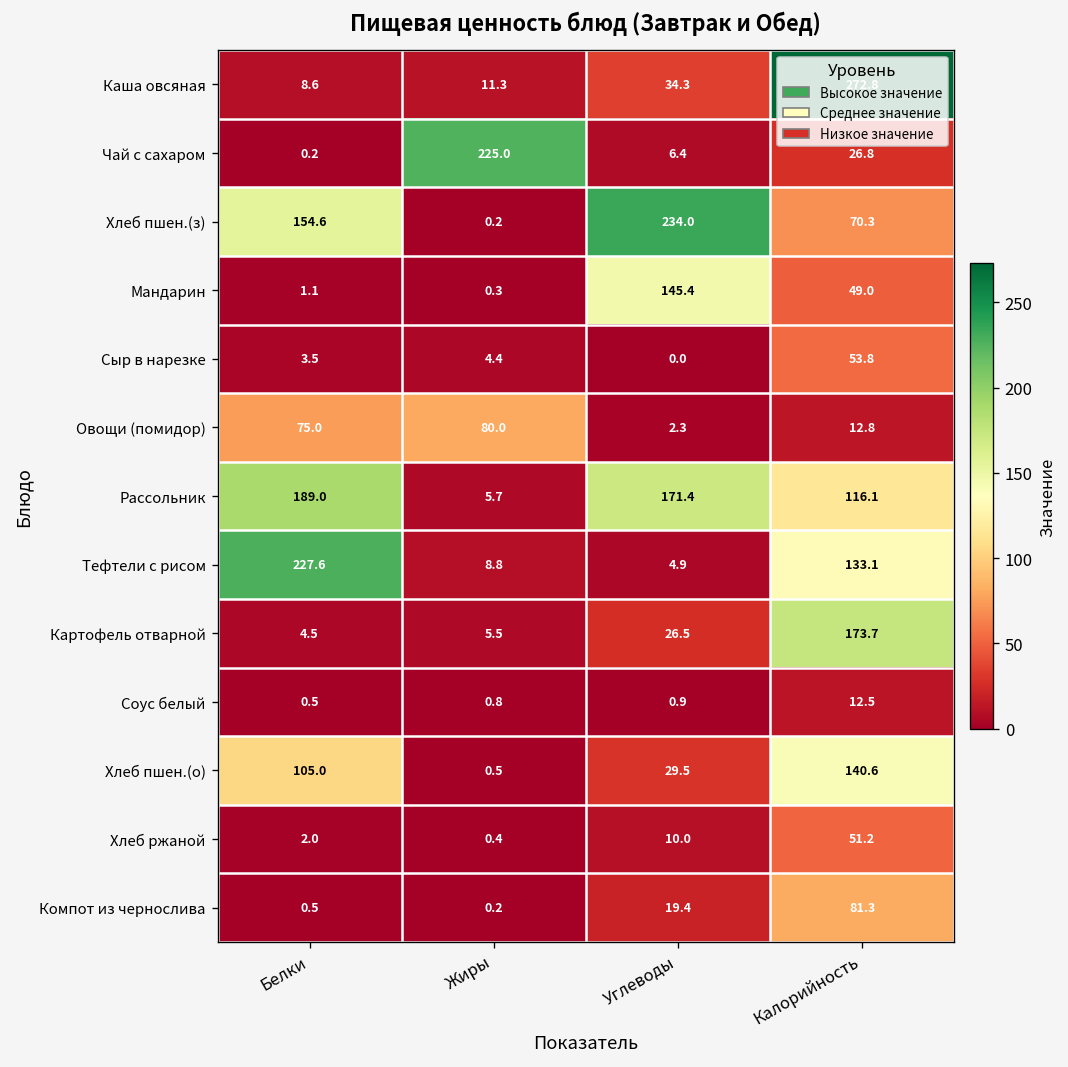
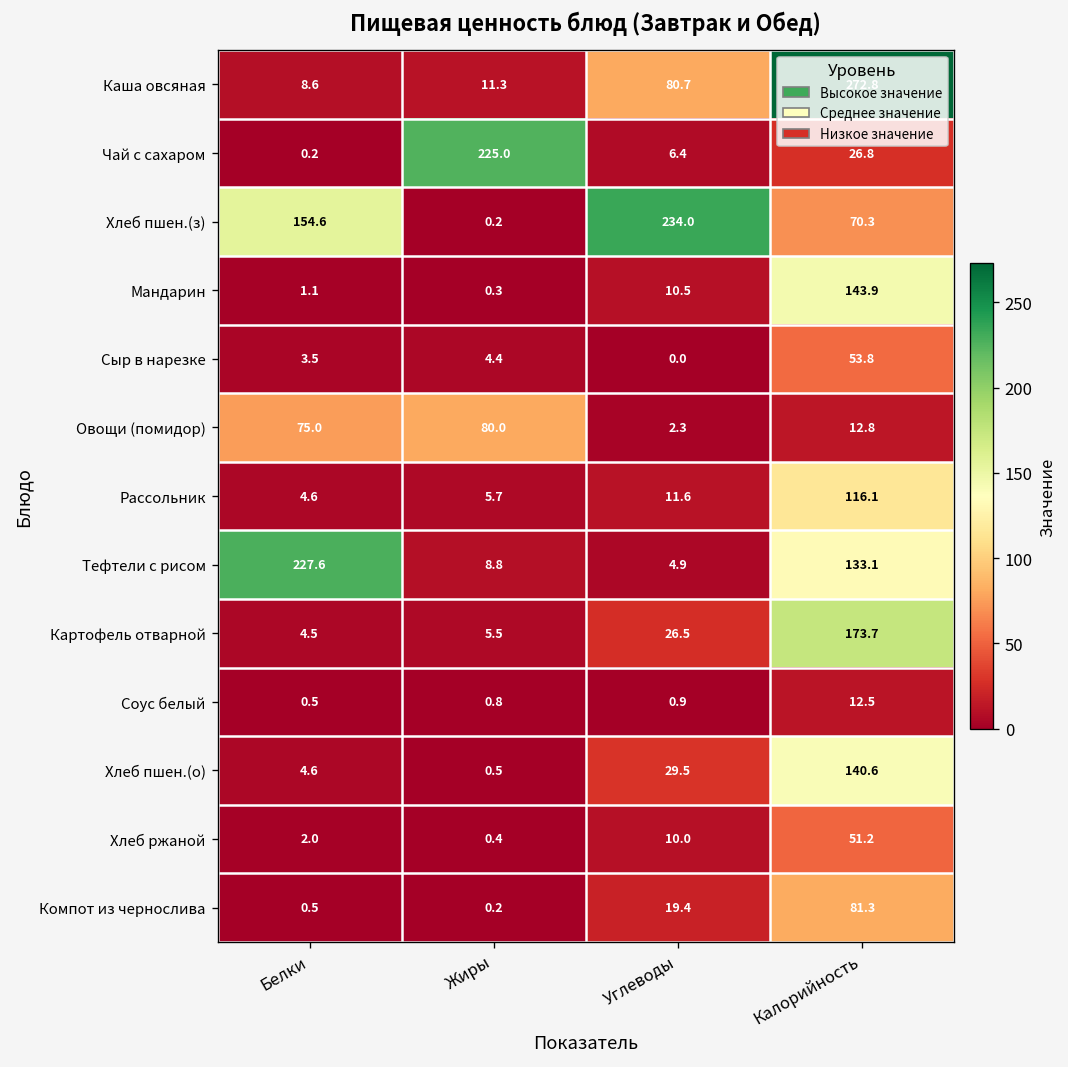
  {
    "Каша овсяная": {
      "Белки": 8.6,
      "Жиры": 11.3,
-     "Углеводы": 34.3
+     "Углеводы": 80.7
    },
    "Чай с сахаром": {
      "Белки": 0.2,
      "Жиры": 225.0,
      "Углеводы": 6.4,
      "Калорийность": 26.8
    },
    "Хлеб пшен.(з)": {
      "Белки": 154.6,
      "Жиры": 0.2,
      "Углеводы": 234.0,
      "Калорийность": 70.3
    },
    "Мандарин": {
      "Белки": 1.1,
      "Жиры": 0.3,
-     "Углеводы": 145.4,
-     "Калорийность": 49.0
+     "Углеводы": 10.5,
+     "Калорийность": 143.9
    },
    "Сыр в нарезке": {
      "Белки": 3.5,
      "Жиры": 4.4,
      "Углеводы": 0.0,
      "Калорийность": 53.8
    },
    "Овощи (помидор)": {
      "Белки": 75.0,
      "Жиры": 80.0,
      "Углеводы": 2.3,
      "Калорийность": 12.8
    },
    "Рассольник": {
-     "Белки": 189.0,
+     "Белки": 4.6,
      "Жиры": 5.7,
-     "Углеводы": 171.4,
+     "Углеводы": 11.6,
      "Калорийность": 116.1
    },
    "Тефтели с рисом": {
      "Белки": 227.6,
      "Жиры": 8.8,
      "Углеводы": 4.9,
      "Калорийность": 133.1
    },
    "Картофель отварной": {
      "Белки": 4.5,
      "Жиры": 5.5,
      "Углеводы": 26.5,
      "Калорийность": 173.7
    },
    "Соус белый": {
      "Белки": 0.5,
      "Жиры": 0.8,
      "Углеводы": 0.9,
      "Калорийность": 12.5
    },
    "Хлеб пшен.(о)": {
-     "Белки": 105.0,
+     "Белки": 4.6,
      "Жиры": 0.5,
      "Углеводы": 29.5,
      "Калорийность": 140.6
    },
    "Хлеб ржаной": {
      "Белки": 2.0,
      "Жиры": 0.4,
      "Углеводы": 10.0,
      "Калорийность": 51.2
    },
    "Компот из чернослива": {
      "Белки": 0.5,
      "Жиры": 0.2,
      "Углеводы": 19.4,
      "Калорийность": 81.3
    }
  }
